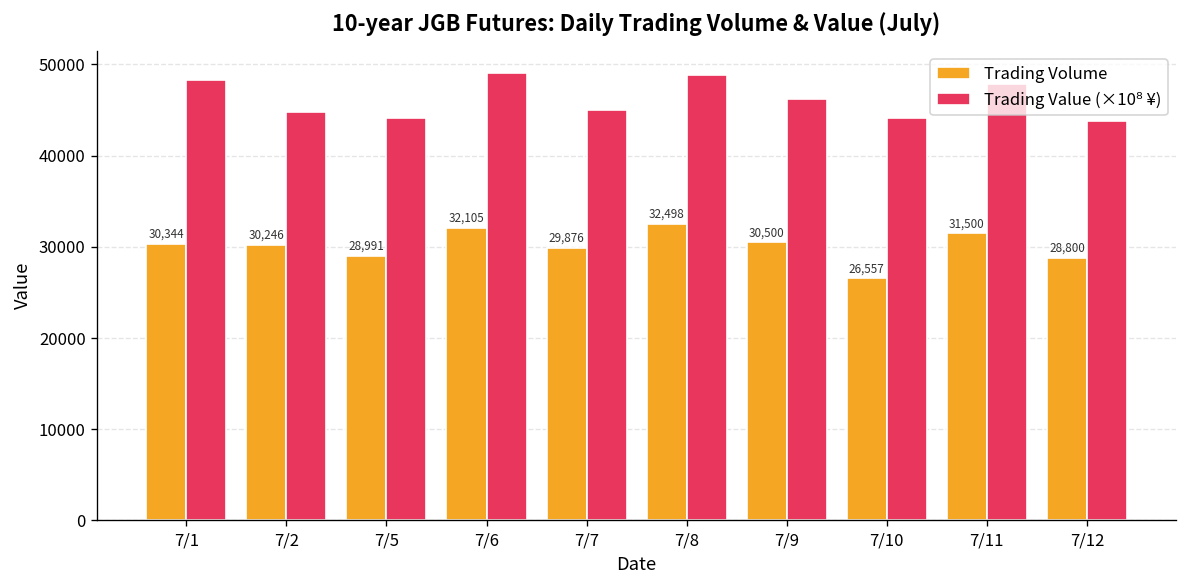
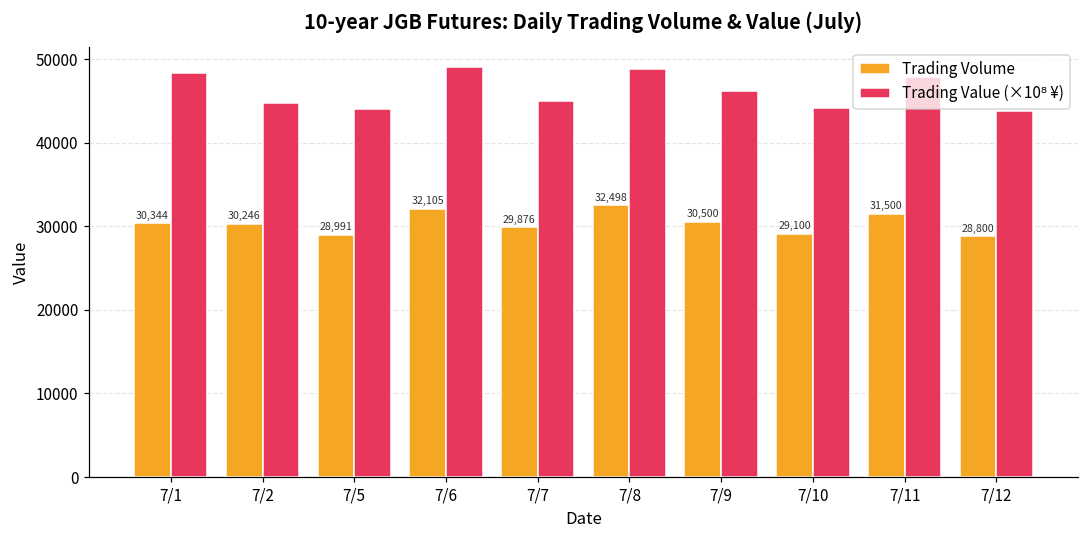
  {
    "Trading Volume": {
      "7/1": "30,344",
      "7/2": "30,246",
      "7/5": "28,991",
      "7/6": "32,105",
      "7/7": "29,876",
      "7/9": "30,500",
-     "7/10": "26,557",
+     "7/10": "29,100",
      "7/11": "31,500",
      "7/12": "28,800"
    },
    "Trading Value (×10⁸ ¥)": {
      "7/1": "48000",
      "7/2": "45000",
      "7/5": "44000",
      "7/6": "49000",
      "7/7": "45000",
      "7/8": "49000",
      "7/9": "46000",
      "7/10": "44000",
      "7/12": "44000"
    }
  }
